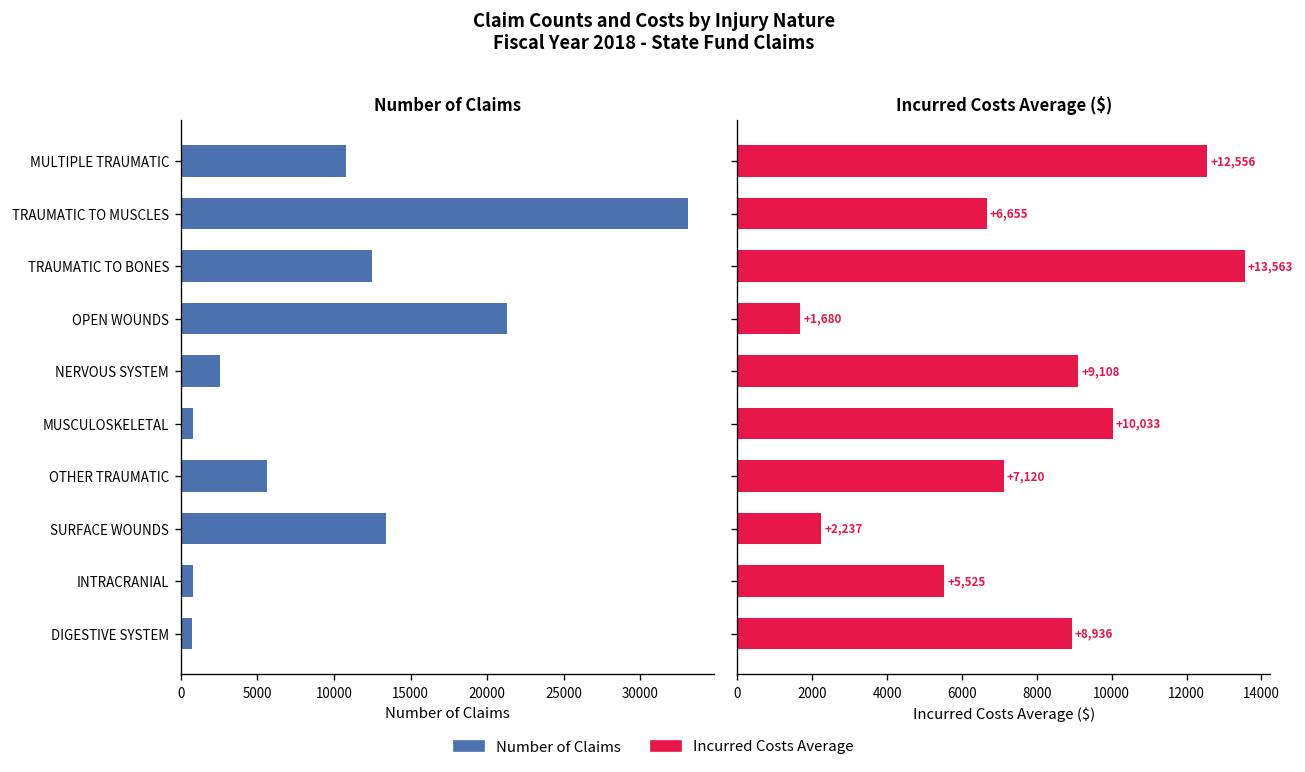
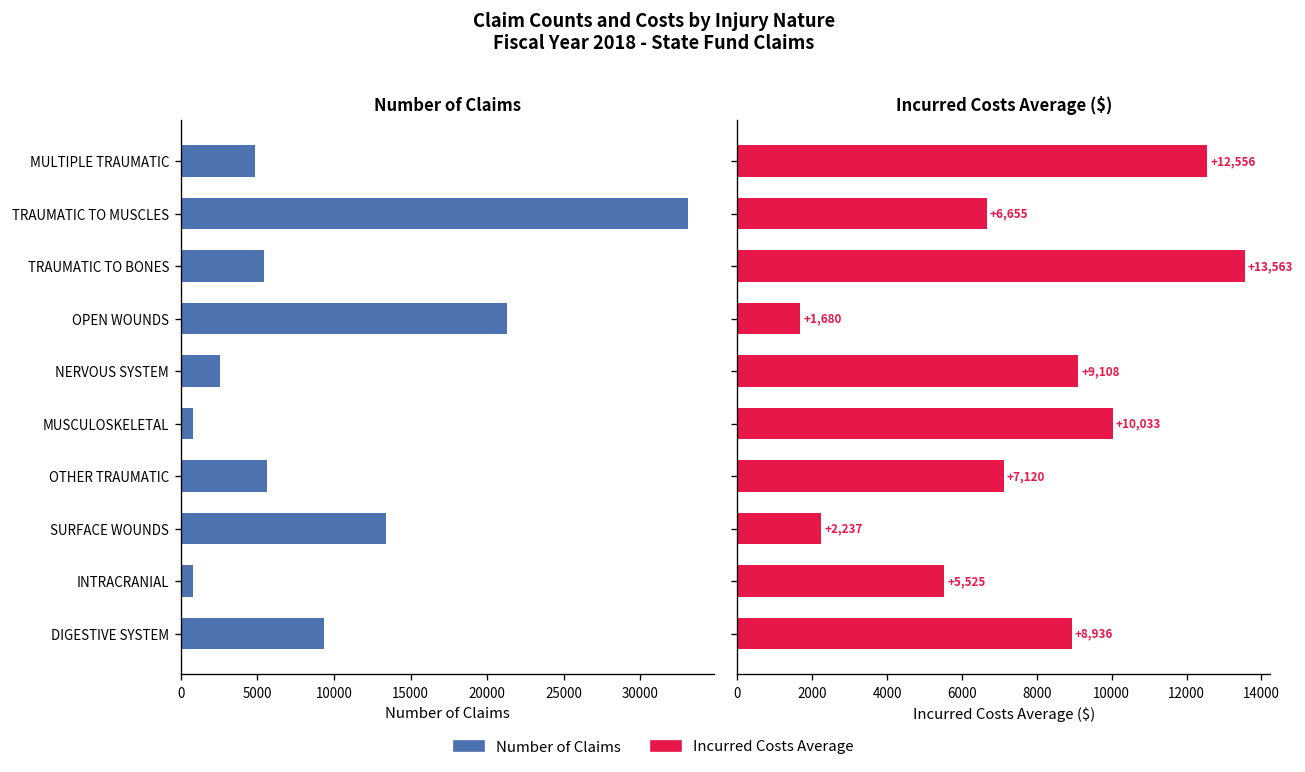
  {
    "Number of Claims": {
-     "MULTIPLE TRAUMATIC": 10800,
+     "MULTIPLE TRAUMATIC": 4800,
      "TRAUMATIC TO MUSCLES": 33100,
-     "TRAUMATIC TO BONES": 12500,
+     "TRAUMATIC TO BONES": 5400,
      "OPEN WOUNDS": 21300,
      "NERVOUS SYSTEM": 2600,
      "MUSCULOSKELETAL": 800,
      "OTHER TRAUMATIC": 5600,
      "SURFACE WOUNDS": 13400,
      "INTRACRANIAL": 800,
-     "DIGESTIVE SYSTEM": 700
+     "DIGESTIVE SYSTEM": 9400
    }
  }
